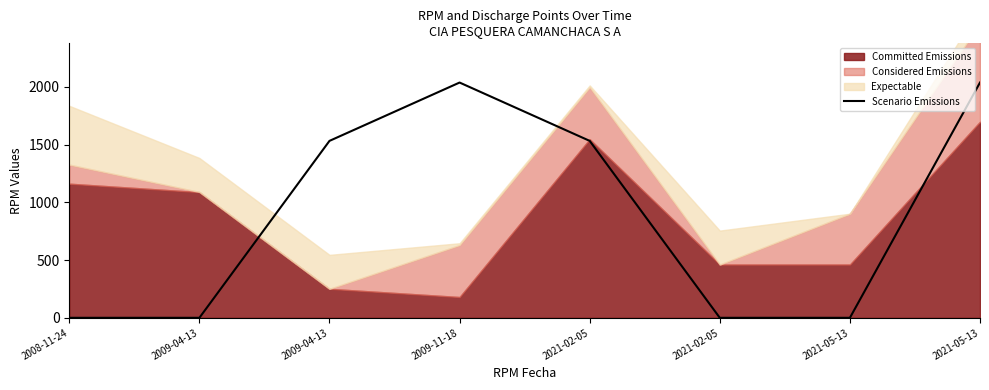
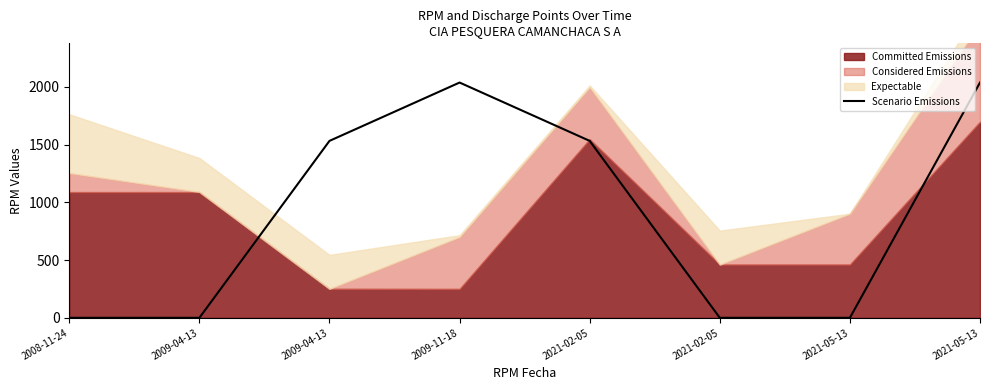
  {
    "Committed Emissions": {
-     "2008-11-24": 1160,
-     "2009-11-18": 180
+     "2008-11-24": 1090,
+     "2009-11-18": 250
    },
    "Scenario Emissions": {
      "2008-11-24": 0,
      "2009-11-18": 2040
    },
    "Considered Emissions": {
      "2008-11-24": 160
    },
    "Expectable": {
      "2008-11-24": 510
    }
  }
